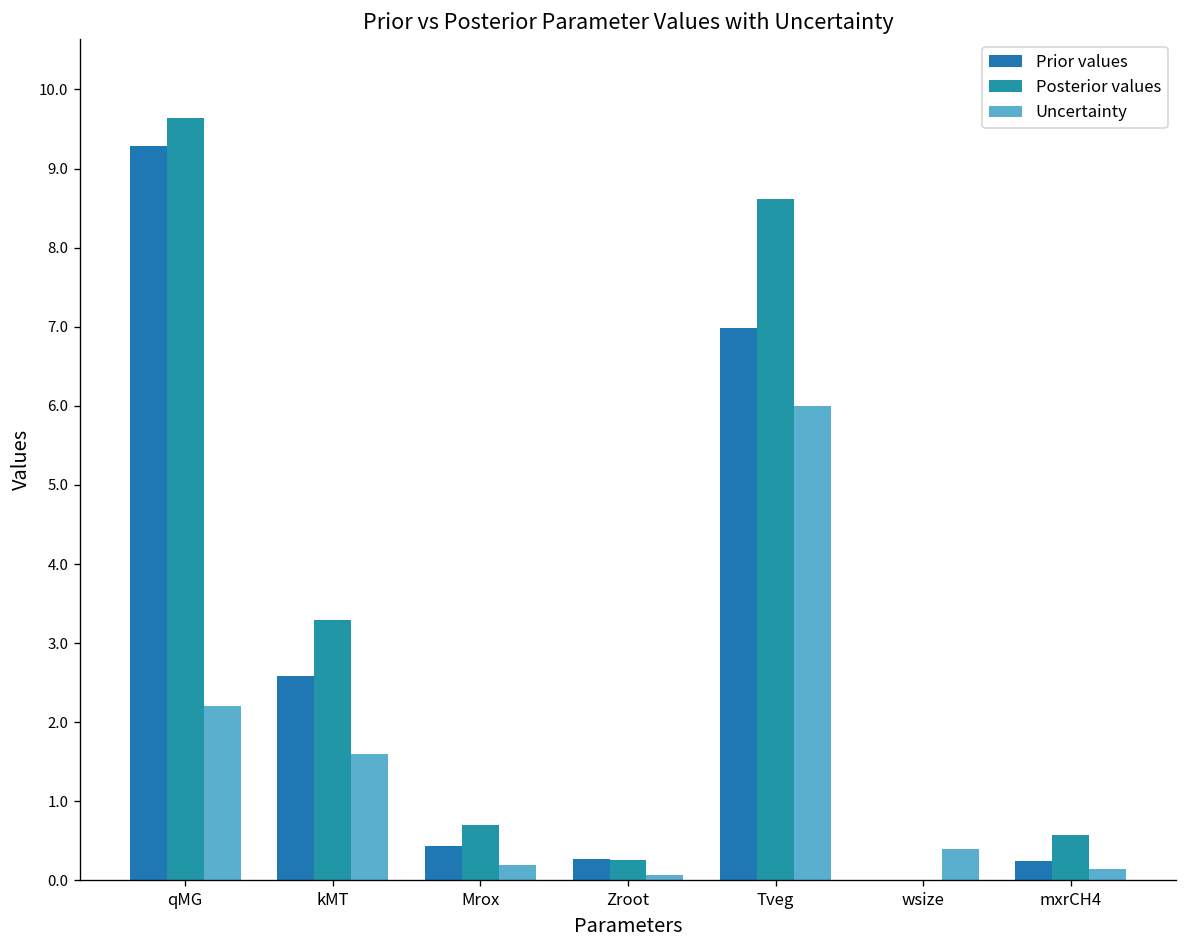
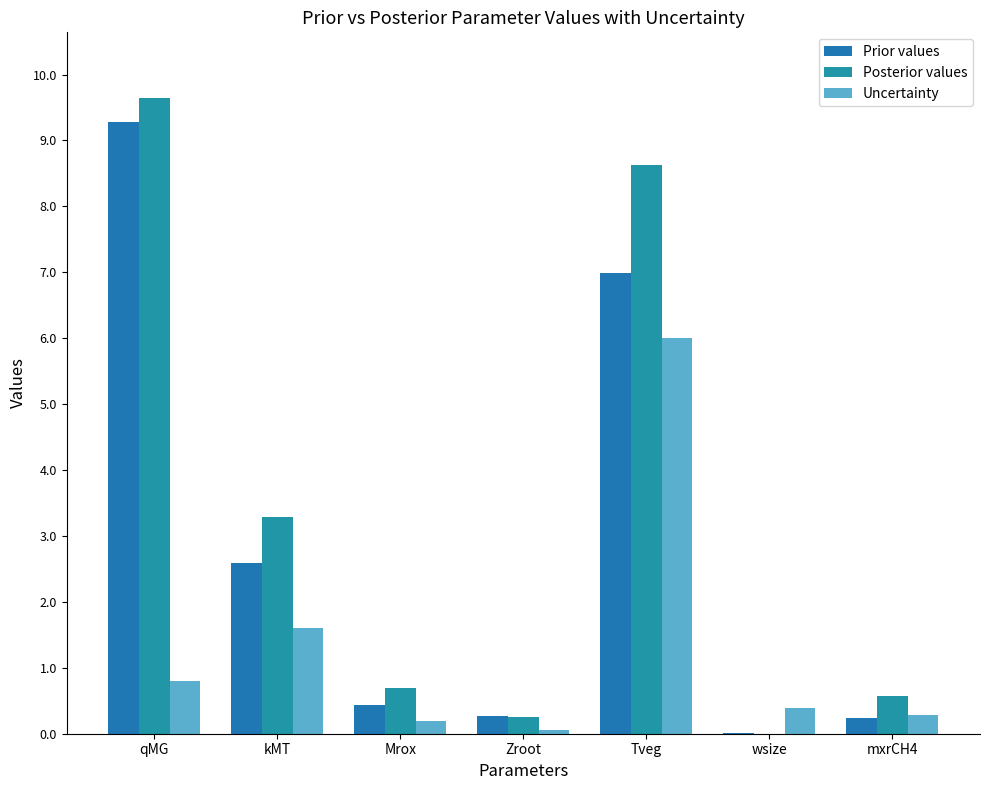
  {
    "Uncertainty": {
-     "qMG": 2.2,
+     "qMG": 0.8,
      "kMT": 1.6,
      "Mrox": 0.2,
      "Zroot": 0.1,
      "Tveg": 6.0,
      "wsize": 0.4,
-     "mxrCH4": 0.1
+     "mxrCH4": 0.3
    }
  }
